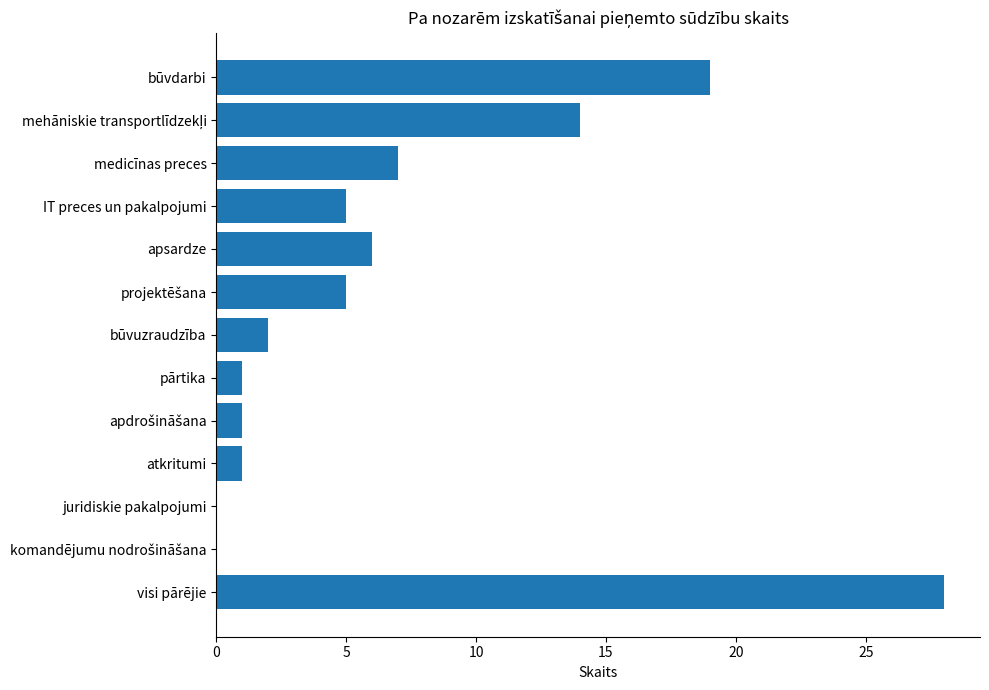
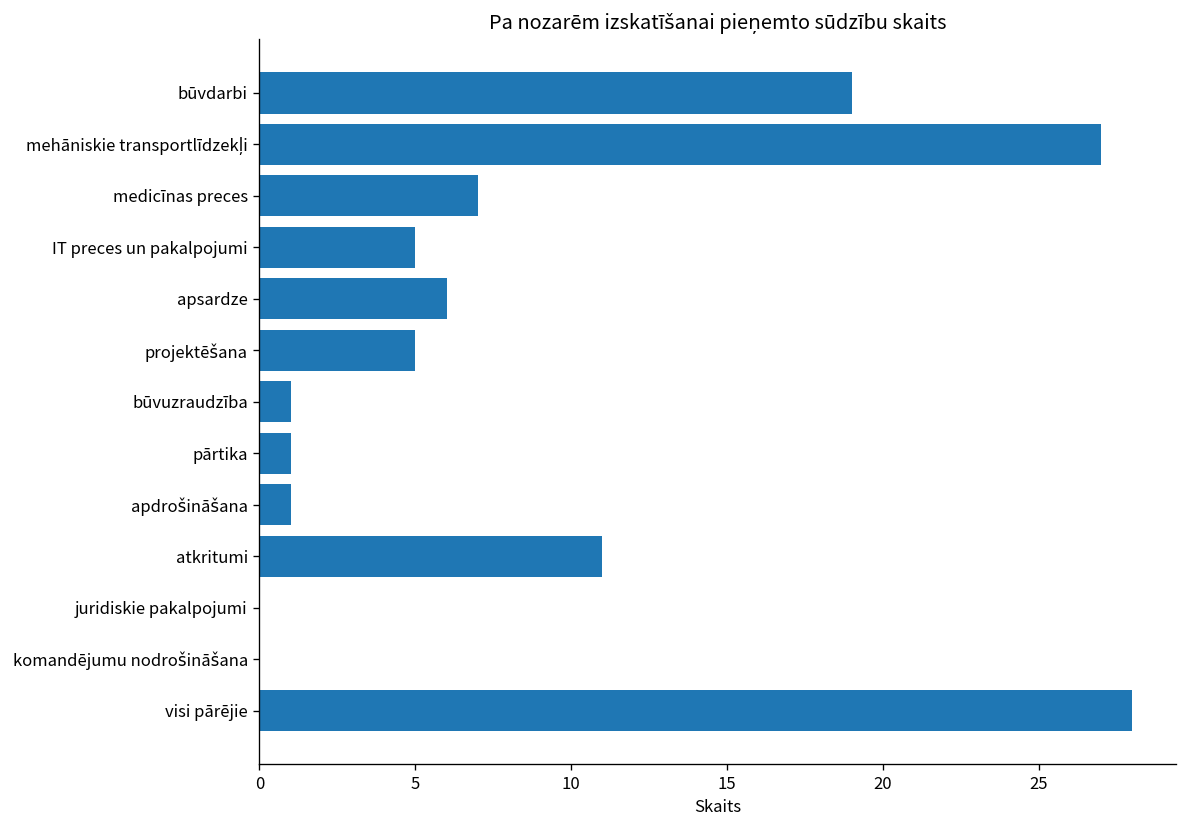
  {
    "būvdarbi": 19,
-   "mehāniskie transportlīdzekļi": 14,
+   "mehāniskie transportlīdzekļi": 27,
    "medicīnas preces": 7,
    "IT preces un pakalpojumi": 5,
    "apsardze": 6,
    "projektēšana": 5,
-   "būvuzraudzība": 2,
+   "būvuzraudzība": 1,
    "pārtika": 1,
    "apdrošināšana": 1,
-   "atkritumi": 1,
+   "atkritumi": 11,
    "juridiskie pakalpojumi": 0,
    "komandējumu nodrošināšana": 0,
    "visi pārējie": 28
  }
